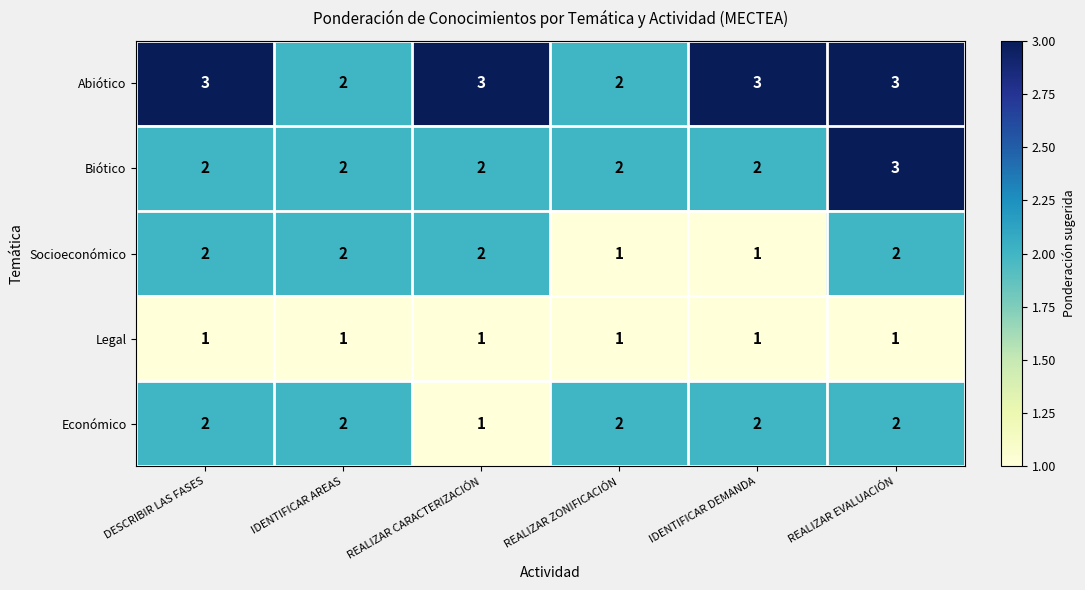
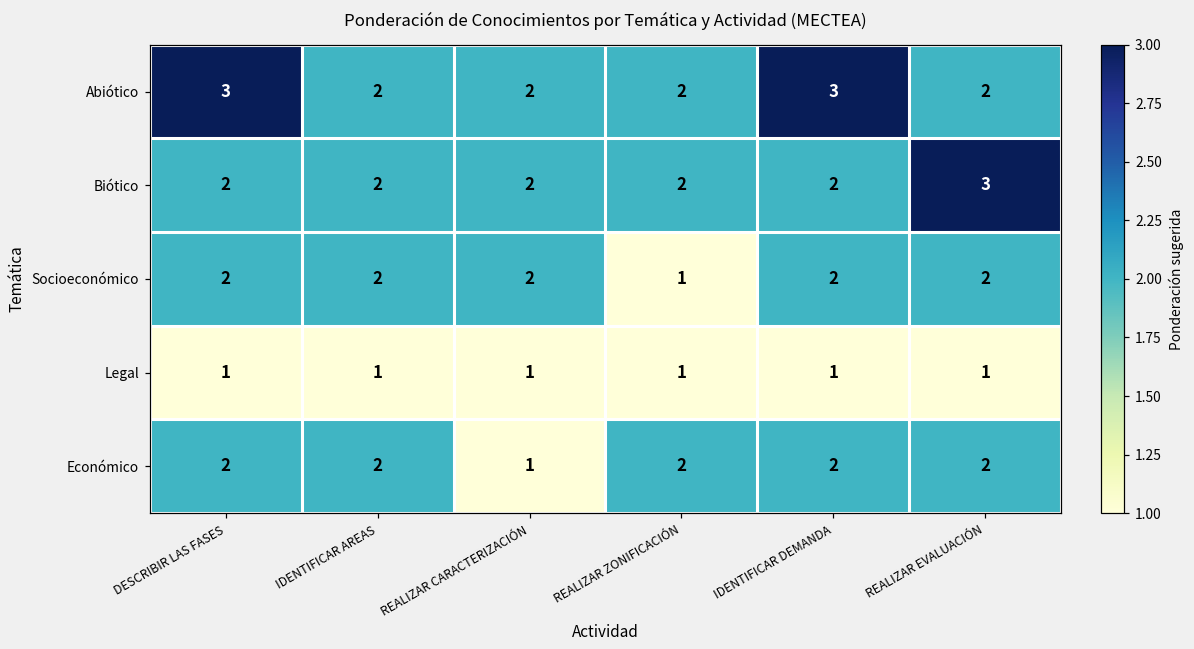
  {
    "Abiótico": {
      "DESCRIBIR LAS FASES": 3,
      "IDENTIFICAR AREAS": 2,
-     "REALIZAR CARACTERIZACIÓN": 3,
+     "REALIZAR CARACTERIZACIÓN": 2,
      "REALIZAR ZONIFICACIÓN": 2,
      "IDENTIFICAR DEMANDA": 3,
-     "REALIZAR EVALUACIÓN": 3
+     "REALIZAR EVALUACIÓN": 2
    },
    "Biótico": {
      "DESCRIBIR LAS FASES": 2,
      "IDENTIFICAR AREAS": 2,
      "REALIZAR CARACTERIZACIÓN": 2,
      "REALIZAR ZONIFICACIÓN": 2,
      "IDENTIFICAR DEMANDA": 2,
      "REALIZAR EVALUACIÓN": 3
    },
    "Socioeconómico": {
      "DESCRIBIR LAS FASES": 2,
      "IDENTIFICAR AREAS": 2,
      "REALIZAR CARACTERIZACIÓN": 2,
      "REALIZAR ZONIFICACIÓN": 1,
-     "IDENTIFICAR DEMANDA": 1,
+     "IDENTIFICAR DEMANDA": 2,
      "REALIZAR EVALUACIÓN": 2
    },
    "Legal": {
      "DESCRIBIR LAS FASES": 1,
      "IDENTIFICAR AREAS": 1,
      "REALIZAR CARACTERIZACIÓN": 1,
      "REALIZAR ZONIFICACIÓN": 1,
      "IDENTIFICAR DEMANDA": 1,
      "REALIZAR EVALUACIÓN": 1
    },
    "Económico": {
      "DESCRIBIR LAS FASES": 2,
      "IDENTIFICAR AREAS": 2,
      "REALIZAR CARACTERIZACIÓN": 1,
      "REALIZAR ZONIFICACIÓN": 2,
      "IDENTIFICAR DEMANDA": 2,
      "REALIZAR EVALUACIÓN": 2
    }
  }
